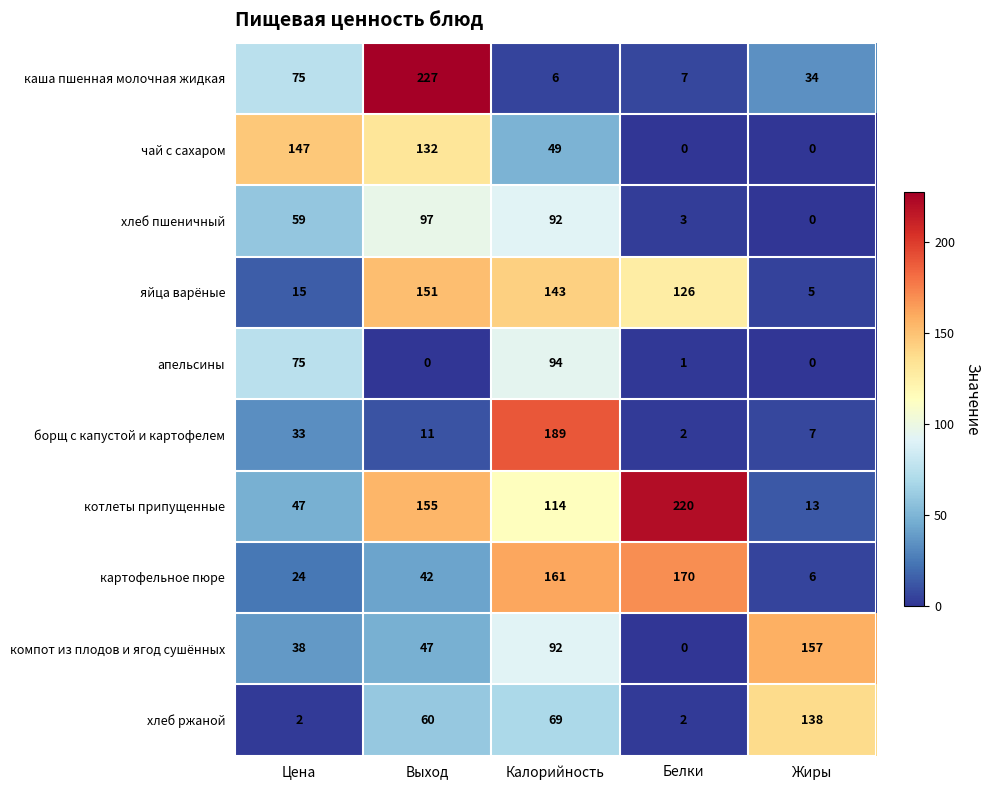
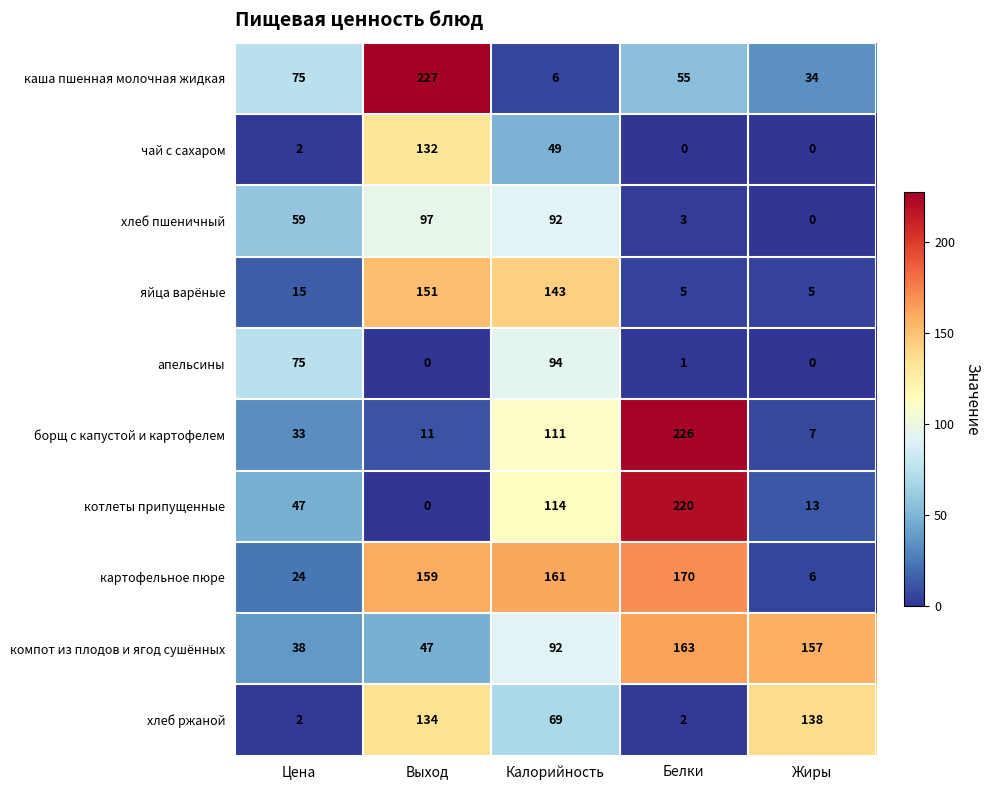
  {
    "каша пшенная молочная жидкая": {
      "Цена": 75,
      "Выход": 227,
      "Калорийность": 6,
-     "Белки": 7,
+     "Белки": 55,
      "Жиры": 34
    },
    "чай с сахаром": {
-     "Цена": 147,
+     "Цена": 2,
      "Выход": 132,
      "Калорийность": 49,
      "Белки": 0,
      "Жиры": 0
    },
    "хлеб пшеничный": {
      "Цена": 59,
      "Выход": 97,
      "Калорийность": 92,
      "Белки": 3,
      "Жиры": 0
    },
    "яйца варёные": {
      "Цена": 15,
      "Выход": 151,
      "Калорийность": 143,
-     "Белки": 126,
+     "Белки": 5,
      "Жиры": 5
    },
    "апельсины": {
      "Цена": 75,
      "Выход": 0,
      "Калорийность": 94,
      "Белки": 1,
      "Жиры": 0
    },
    "борщ с капустой и картофелем": {
      "Цена": 33,
      "Выход": 11,
-     "Калорийность": 189,
-     "Белки": 2,
+     "Калорийность": 111,
+     "Белки": 226,
      "Жиры": 7
    },
    "котлеты припущенные": {
      "Цена": 47,
-     "Выход": 155,
+     "Выход": 0,
      "Калорийность": 114,
      "Белки": 220,
      "Жиры": 13
    },
    "картофельное пюре": {
      "Цена": 24,
-     "Выход": 42,
+     "Выход": 159,
      "Калорийность": 161,
      "Белки": 170,
      "Жиры": 6
    },
    "компот из плодов и ягод сушённых": {
      "Цена": 38,
      "Выход": 47,
      "Калорийность": 92,
-     "Белки": 0,
+     "Белки": 163,
      "Жиры": 157
    },
    "хлеб ржаной": {
      "Цена": 2,
-     "Выход": 60,
+     "Выход": 134,
      "Калорийность": 69,
      "Белки": 2,
      "Жиры": 138
    }
  }
